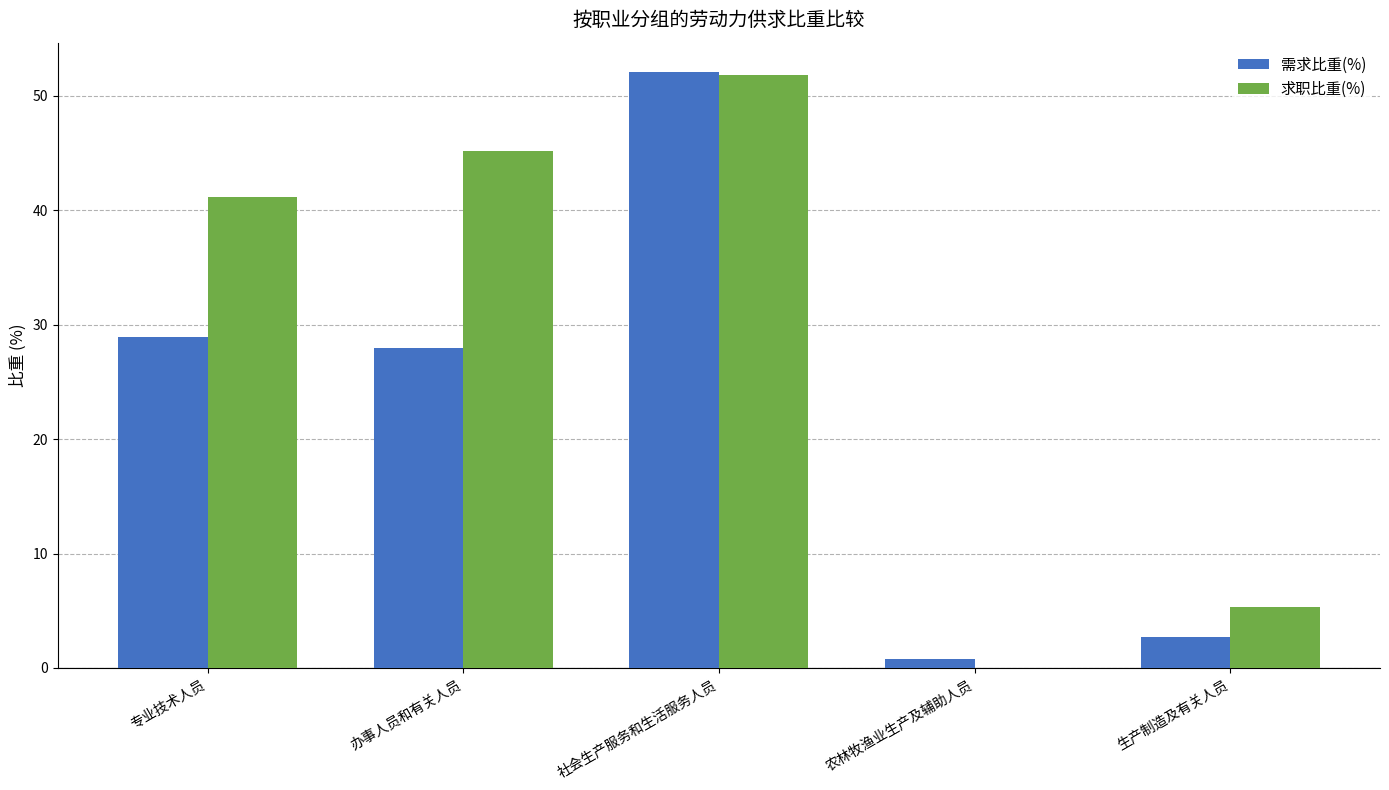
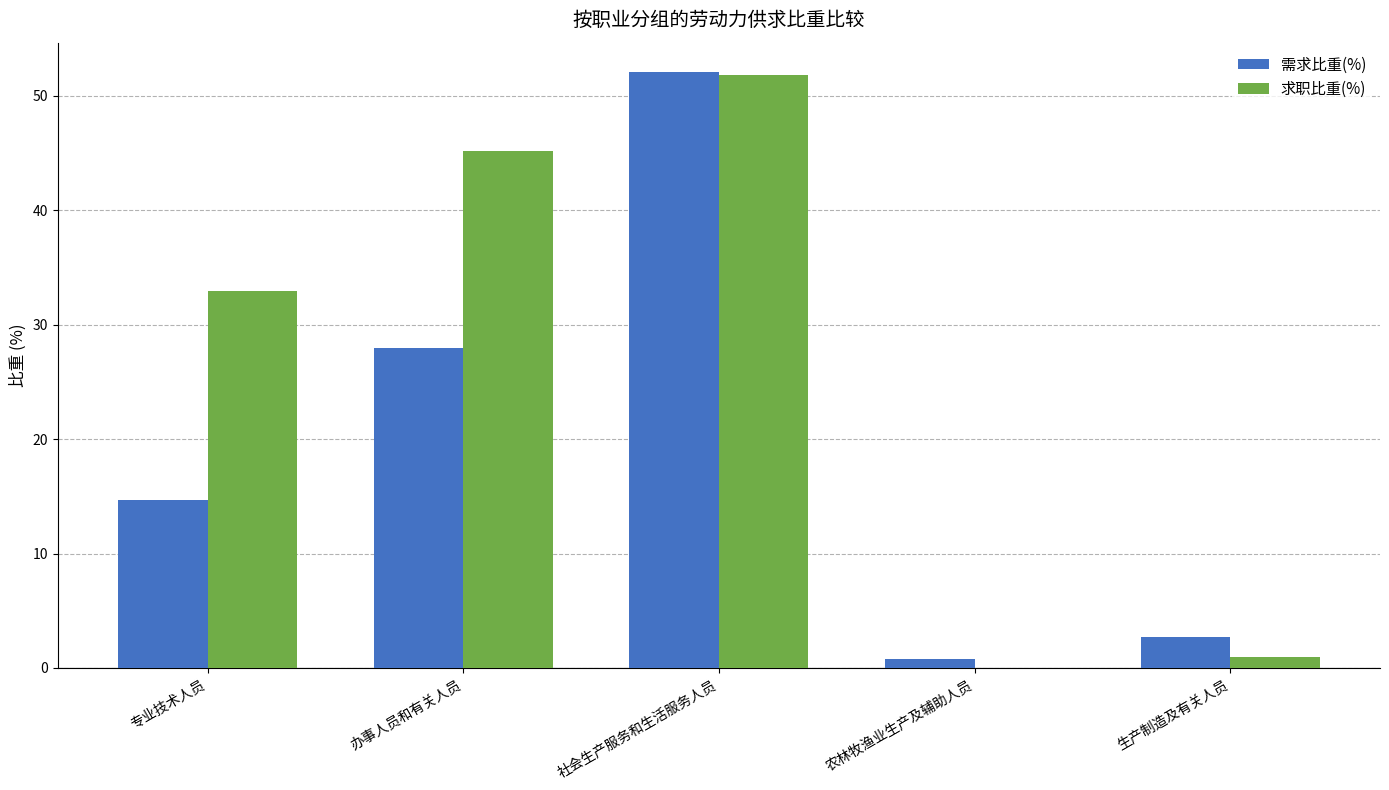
  {
    "需求比重(%)": {
-     "专业技术人员": 28.9,
+     "专业技术人员": 14.7,
      "办事人员和有关人员": 28.0,
      "社会生产服务和生活服务人员": 52.0,
      "农林牧渔业生产及辅助人员": 0.8,
      "生产制造及有关人员": 2.7
    },
    "求职比重(%)": {
-     "专业技术人员": 41.2,
+     "专业技术人员": 32.9,
      "办事人员和有关人员": 45.2,
      "社会生产服务和生活服务人员": 51.8,
      "农林牧渔业生产及辅助人员": 0.0,
-     "生产制造及有关人员": 5.3
+     "生产制造及有关人员": 0.9
    }
  }
